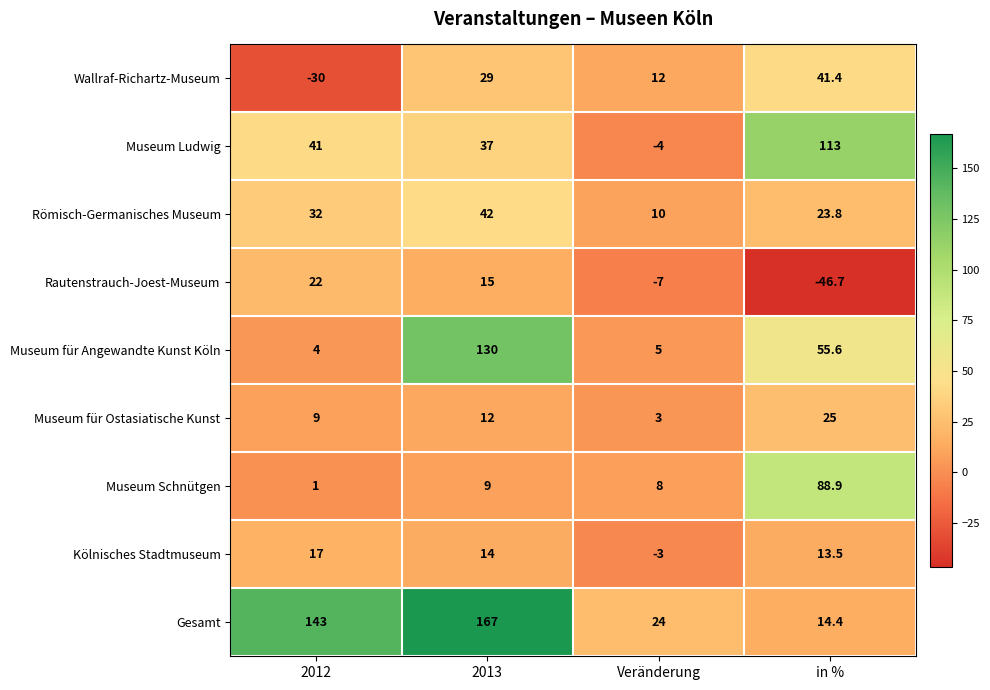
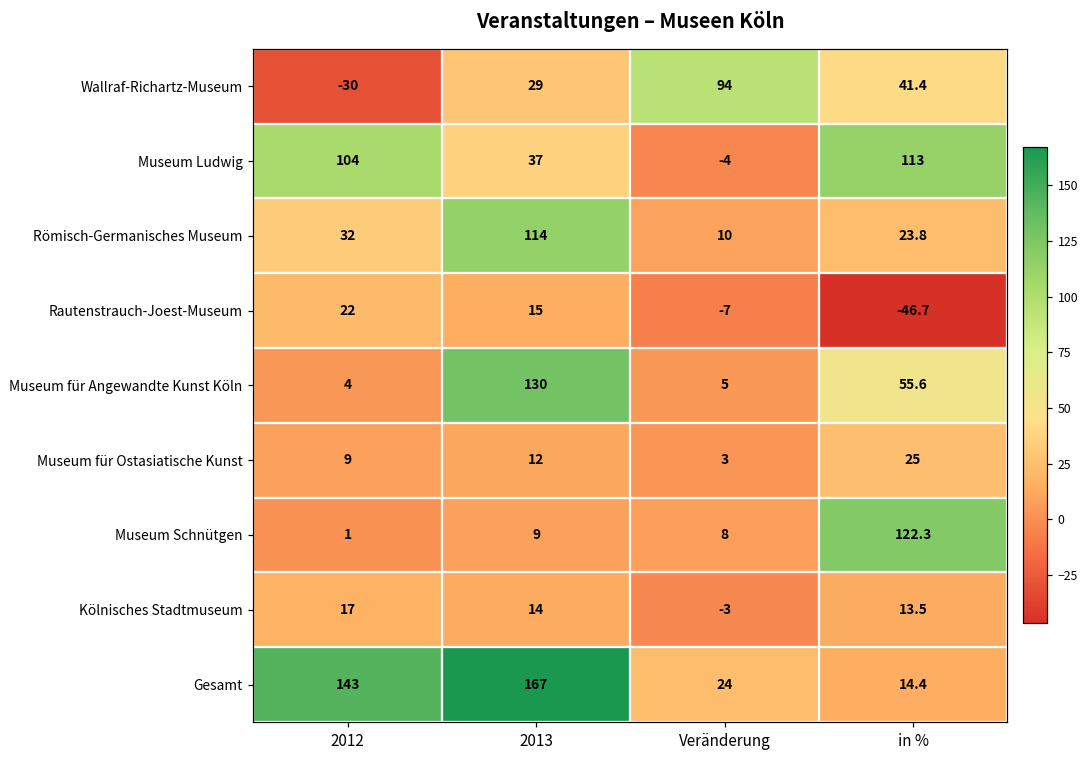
  {
    "Wallraf-Richartz-Museum": {
      "2012": -30,
      "2013": 29,
-     "Veränderung": 12,
+     "Veränderung": 94,
      "in %": 41.4
    },
    "Museum Ludwig": {
-     "2012": 41,
+     "2012": 104,
      "2013": 37,
      "Veränderung": -4,
      "in %": 113
    },
    "Römisch-Germanisches Museum": {
      "2012": 32,
-     "2013": 42,
+     "2013": 114,
      "Veränderung": 10,
      "in %": 23.8
    },
    "Rautenstrauch-Joest-Museum": {
      "2012": 22,
      "2013": 15,
      "Veränderung": -7,
      "in %": -46.7
    },
    "Museum für Angewandte Kunst Köln": {
      "2012": 4,
      "2013": 130,
      "Veränderung": 5,
      "in %": 55.6
    },
    "Museum für Ostasiatische Kunst": {
      "2012": 9,
      "2013": 12,
      "Veränderung": 3,
      "in %": 25
    },
    "Museum Schnütgen": {
      "2012": 1,
      "2013": 9,
      "Veränderung": 8,
-     "in %": 88.9
+     "in %": 122.3
    },
    "Kölnisches Stadtmuseum": {
      "2012": 17,
      "2013": 14,
      "Veränderung": -3,
      "in %": 13.5
    },
    "Gesamt": {
      "2012": 143,
      "2013": 167,
      "Veränderung": 24,
      "in %": 14.4
    }
  }
